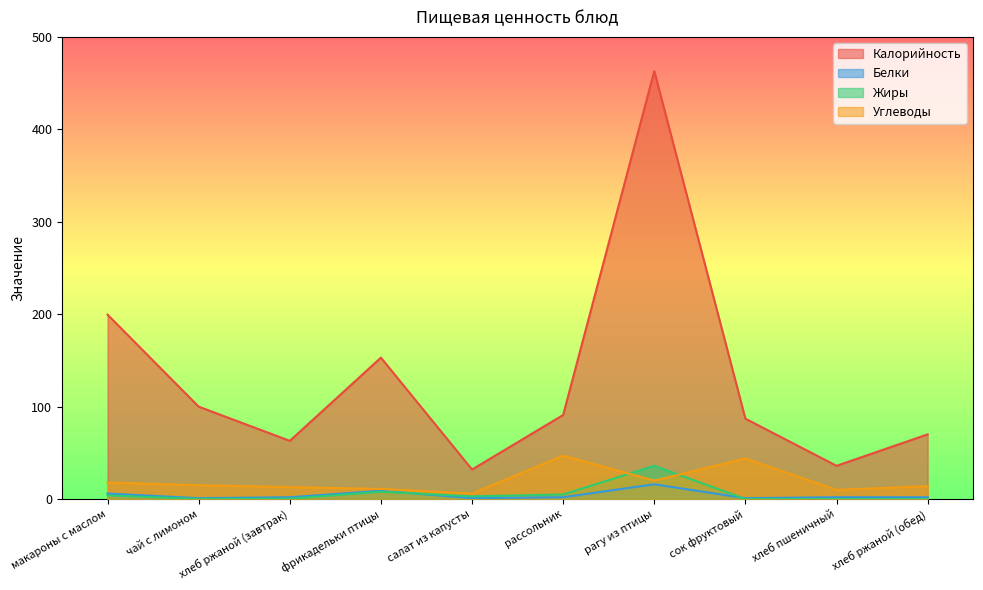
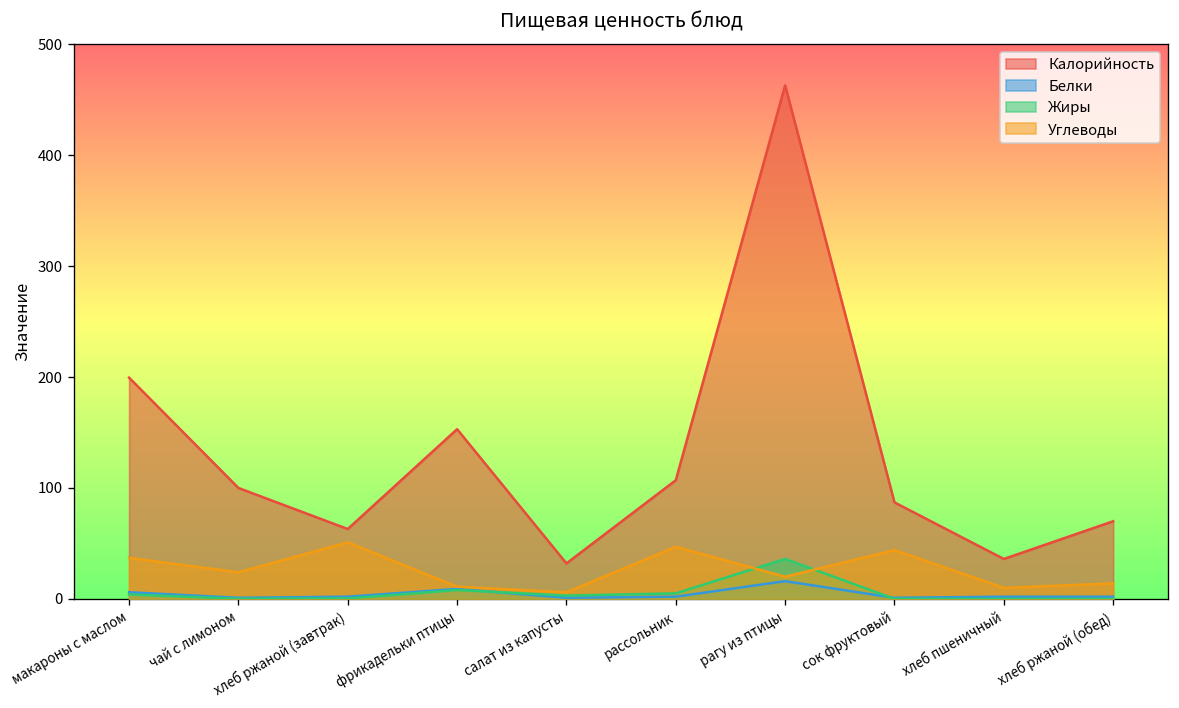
  {
    "Калорийность": {
      "макароны с маслом": 200,
      "чай с лимоном": 100,
      "хлеб ржаной (завтрак)": 60,
      "фрикадельки птицы": 150,
      "салат из капусты": 30,
-     "рассольник": 90,
+     "рассольник": 110,
      "рагу из птицы": 460,
      "сок фруктовый": 90,
      "хлеб пшеничный": 40,
      "хлеб ржаной (обед)": 70
    },
    "Белки": {
      "рассольник": 0,
      "рагу из птицы": 20
    },
    "Жиры": {
      "рассольник": 10,
      "рагу из птицы": 40
    },
    "Углеводы": {
-     "макароны с маслом": 20,
-     "чай с лимоном": 15,
-     "хлеб ржаной (завтрак)": 10,
+     "макароны с маслом": 40,
+     "чай с лимоном": 24,
+     "хлеб ржаной (завтрак)": 50,
      "салат из капусты": 10,
      "рассольник": 50,
      "рагу из птицы": 20,
      "сок фруктовый": 40,
      "хлеб пшеничный": 10,
      "хлеб ржаной (обед)": 10
    }
  }
